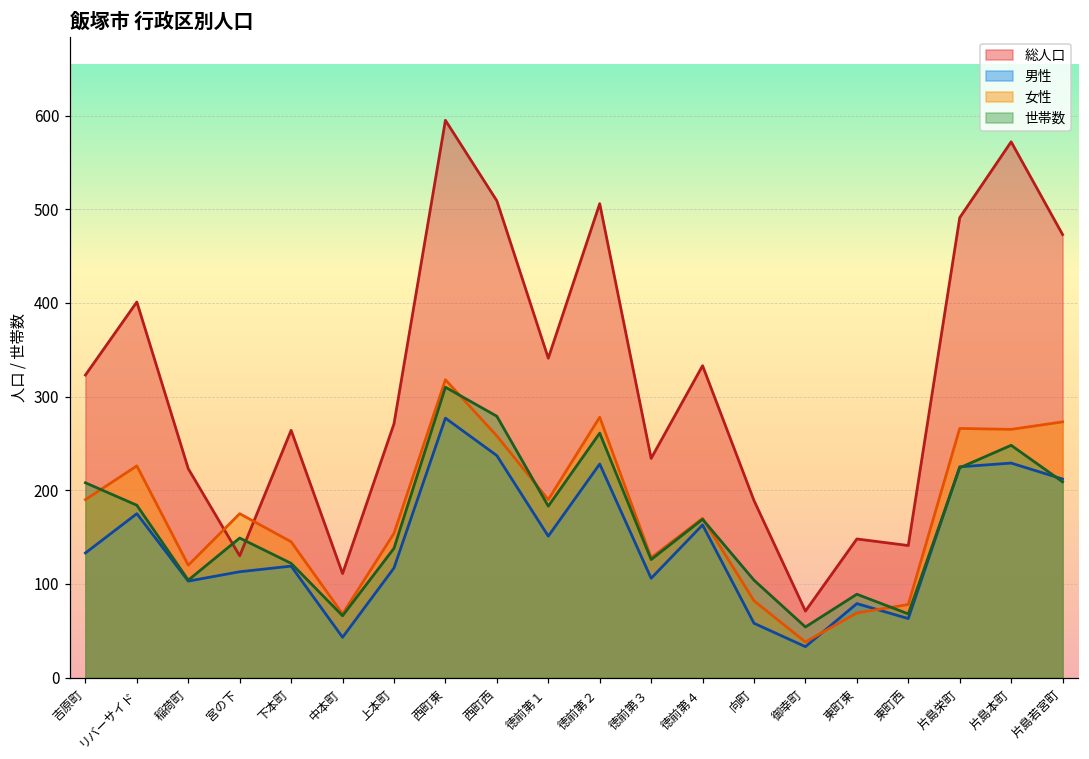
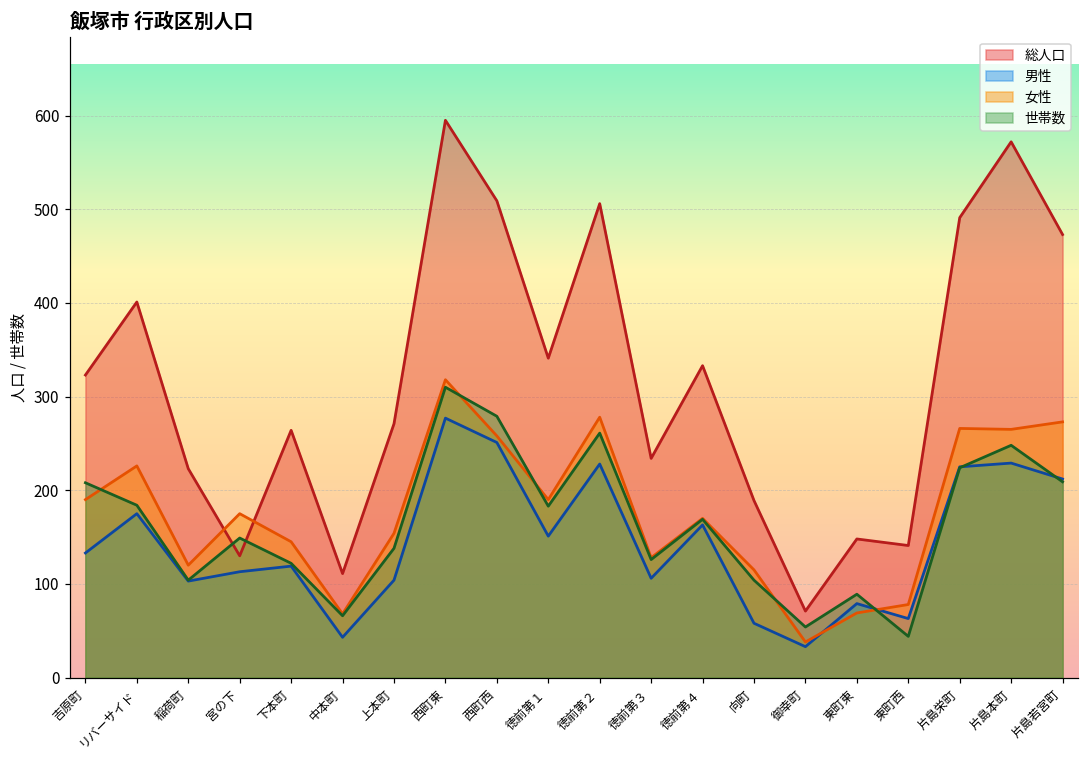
  {
    "総人口": {
      "吉原町": 320,
      "リバーサイド": 400,
      "稲荷町": 220,
      "宮の下": 130,
      "下本町": 260,
      "中本町": 110,
      "上本町": 270,
      "西町東": 600,
      "西町西": 510,
      "徳前第１": 340,
      "徳前第２": 510,
      "徳前第３": 230,
      "徳前第４": 330,
      "向町": 190,
      "御幸町": 70,
      "東町東": 150,
      "東町西": 140,
      "片島栄町": 490,
      "片島本町": 570,
      "片島若宮町": 470
    },
    "男性": {
      "吉原町": 130,
      "リバーサイド": 180,
      "宮の下": 110,
      "下本町": 120,
      "中本町": 40,
-     "上本町": 120,
+     "上本町": 100,
      "西町東": 280,
-     "西町西": 240,
+     "西町西": 250,
      "徳前第１": 150,
      "徳前第２": 230,
      "徳前第３": 110,
      "徳前第４": 160,
      "向町": 60,
      "御幸町": 30,
      "東町東": 80,
      "東町西": 60,
      "片島本町": 230
    },
    "女性": {
      "吉原町": 190,
      "リバーサイド": 230,
      "稲荷町": 120,
      "宮の下": 180,
      "下本町": 150,
      "上本町": 150,
      "西町東": 320,
      "西町西": 260,
      "徳前第１": 190,
      "徳前第２": 280,
-     "向町": 80,
+     "向町": 120,
      "御幸町": 40,
      "東町東": 70,
      "東町西": 80,
      "片島栄町": 270,
      "片島本町": 270,
      "片島若宮町": 270
    },
    "世帯数": {
      "吉原町": 210,
      "リバーサイド": 180,
      "宮の下": 150,
      "下本町": 120,
      "上本町": 140,
      "西町東": 310,
      "西町西": 280,
      "徳前第１": 180,
      "徳前第２": 260,
      "向町": 100,
      "御幸町": 50,
      "東町東": 90,
-     "東町西": 70,
+     "東町西": 40,
      "片島本町": 250
    }
  }
